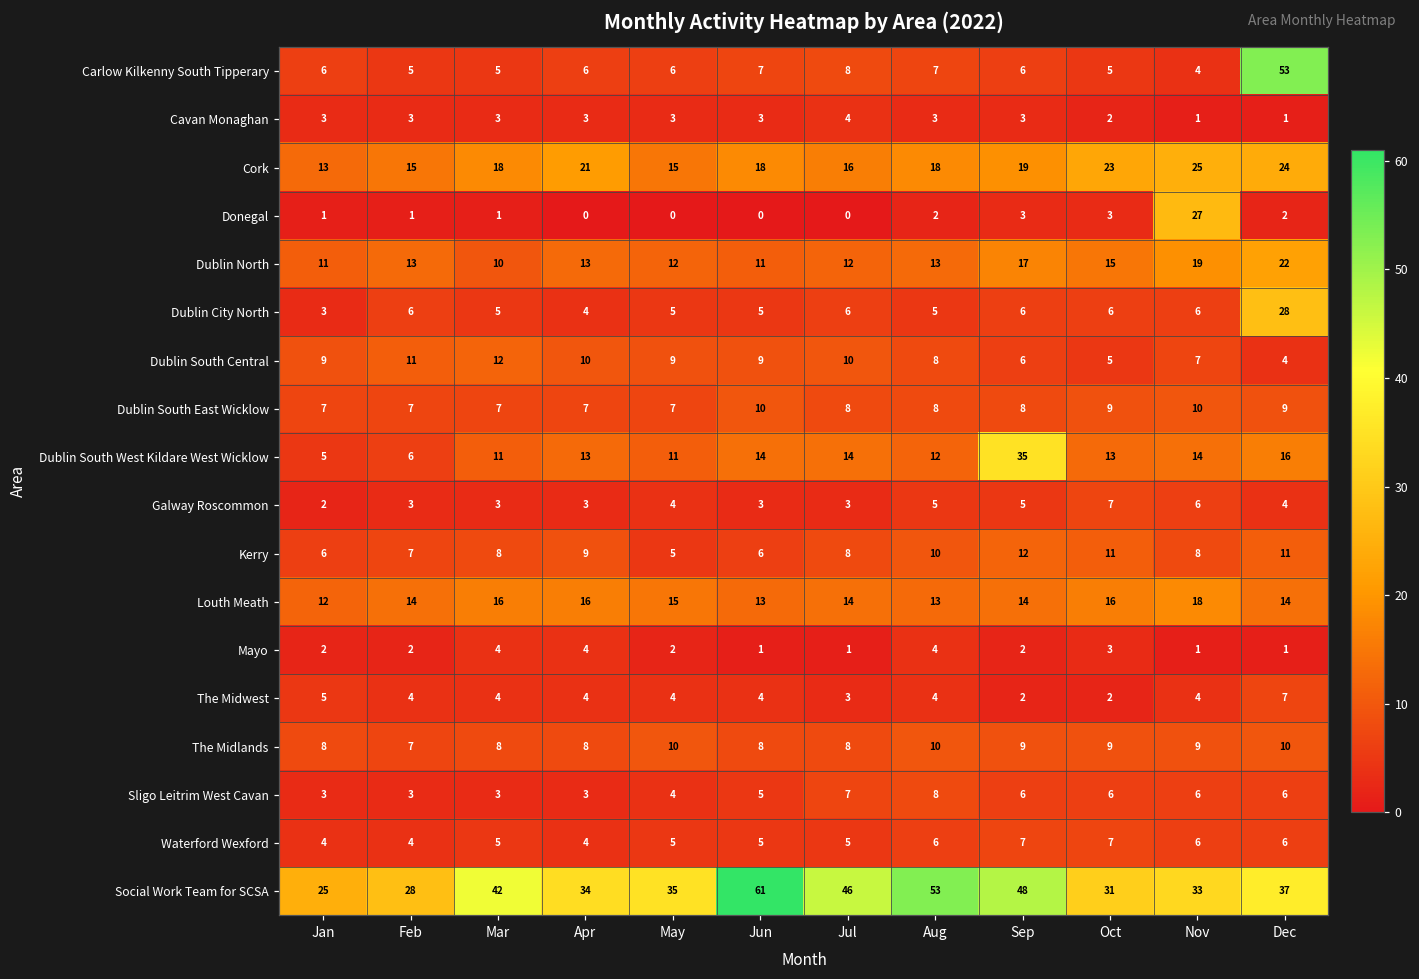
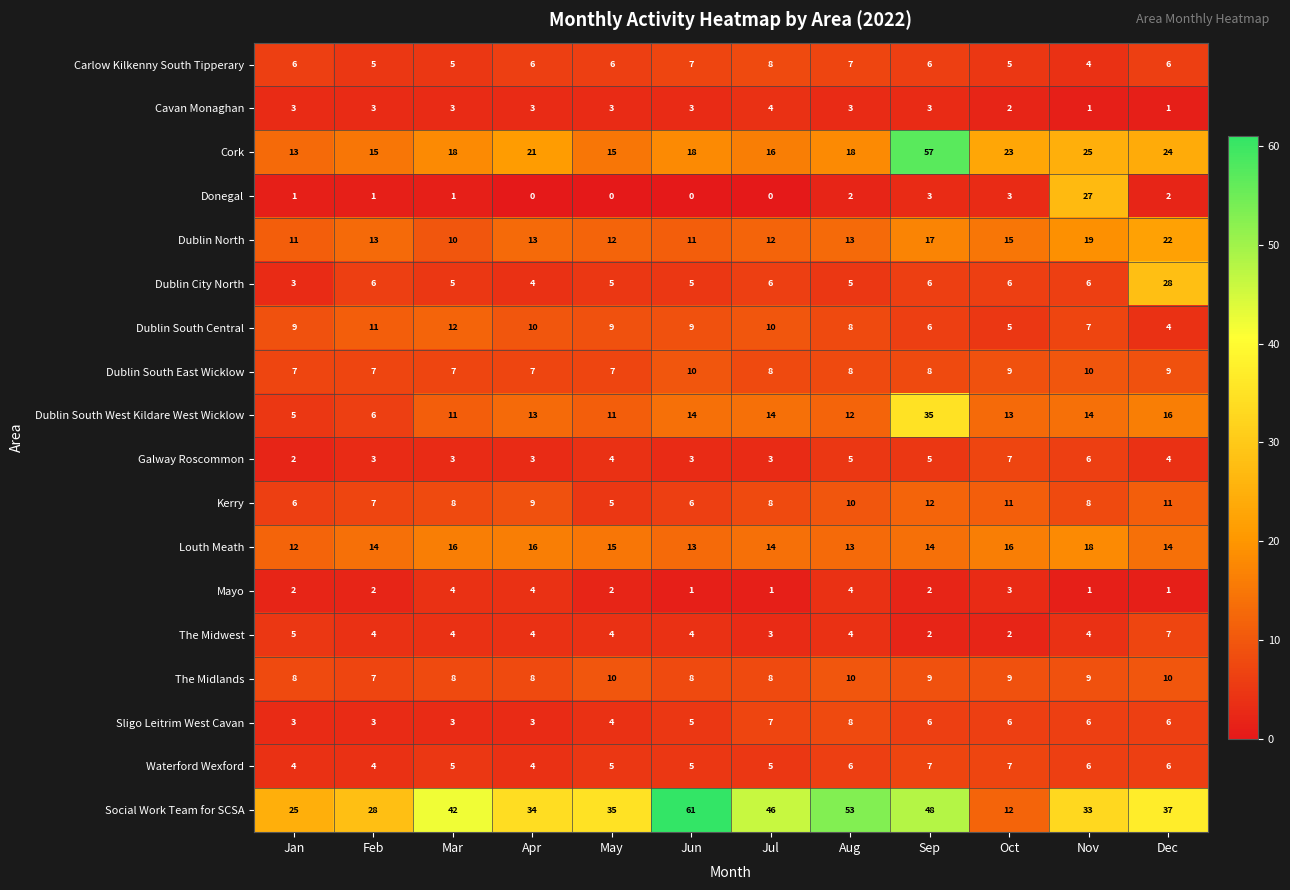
  {
    "Carlow Kilkenny South Tipperary": {
      "Jan": 6,
      "Feb": 5,
      "Mar": 5,
      "Apr": 6,
      "May": 6,
      "Jun": 7,
      "Jul": 8,
      "Aug": 7,
      "Sep": 6,
      "Oct": 5,
      "Nov": 4,
-     "Dec": 53
+     "Dec": 6
    },
    "Cork": {
      "Jan": 13,
      "Feb": 15,
      "Mar": 18,
      "Apr": 21,
      "May": 15,
      "Jun": 18,
      "Jul": 16,
      "Aug": 18,
-     "Sep": 19,
+     "Sep": 57,
      "Oct": 23,
      "Nov": 25,
      "Dec": 24
    },
    "Social Work Team for SCSA": {
      "Jan": 25,
      "Feb": 28,
      "Mar": 42,
      "Apr": 34,
      "May": 35,
      "Jun": 61,
      "Jul": 46,
      "Aug": 53,
      "Sep": 48,
-     "Oct": 31,
+     "Oct": 12,
      "Nov": 33,
      "Dec": 37
    }
  }
